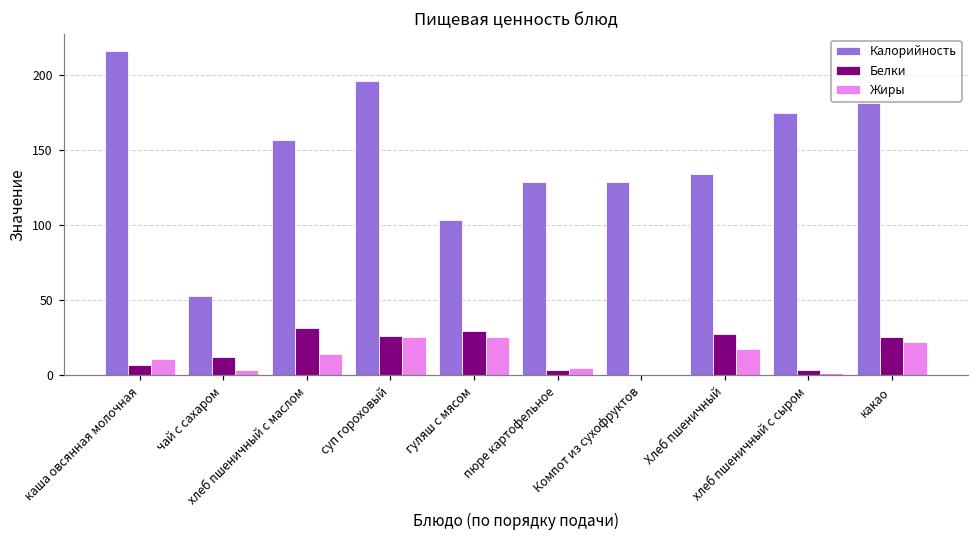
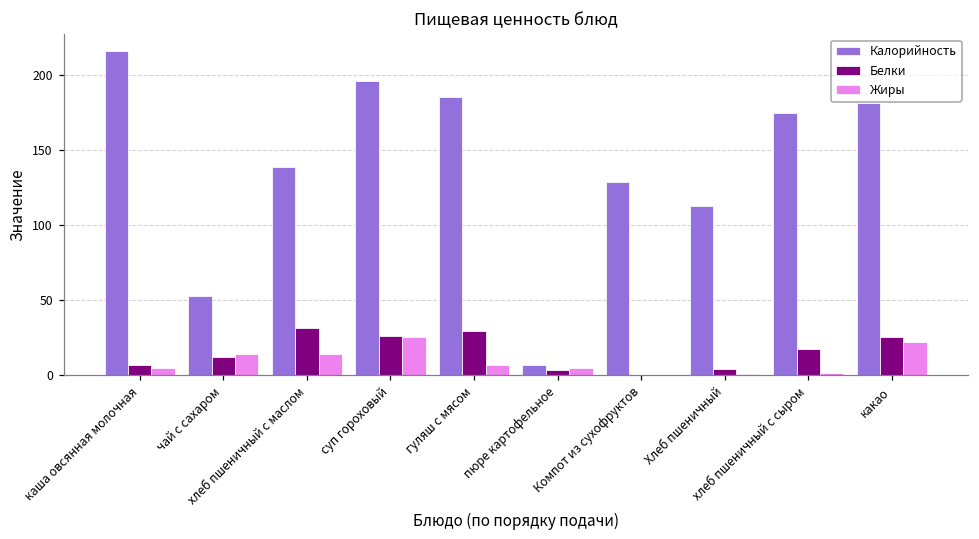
  {
    "Калорийность": {
      "каша овсянная молочная": 216,
      "чай с сахаром": 53,
-     "хлеб пшеничный с маслом": 157,
+     "хлеб пшеничный с маслом": 139,
      "суп гороховый": 196,
-     "гуляш с мясом": 103,
-     "пюре картофельное": 129,
+     "гуляш с мясом": 186,
+     "пюре картофельное": 7,
      "Компот из сухофруктов": 129,
-     "Хлеб пшеничный": 134,
+     "Хлеб пшеничный": 113,
      "хлеб пшеничный с сыром": 175,
      "какао": 181
    },
    "Белки": {
      "каша овсянная молочная": 7,
      "чай с сахаром": 12,
      "хлеб пшеничный с маслом": 31,
      "суп гороховый": 26,
      "гуляш с мясом": 30,
      "пюре картофельное": 3,
-     "Хлеб пшеничный": 28,
-     "хлеб пшеничный с сыром": 3,
+     "Хлеб пшеничный": 4,
+     "хлеб пшеничный с сыром": 18,
      "какао": 25
    },
    "Жиры": {
-     "каша овсянная молочная": 11,
-     "чай с сахаром": 3,
+     "каша овсянная молочная": 5,
+     "чай с сахаром": 14,
      "хлеб пшеничный с маслом": 14,
      "суп гороховый": 25,
-     "гуляш с мясом": 26,
+     "гуляш с мясом": 7,
      "пюре картофельное": 5,
-     "Хлеб пшеничный": 17,
+     "Хлеб пшеничный": 0,
      "какао": 22
    }
  }
